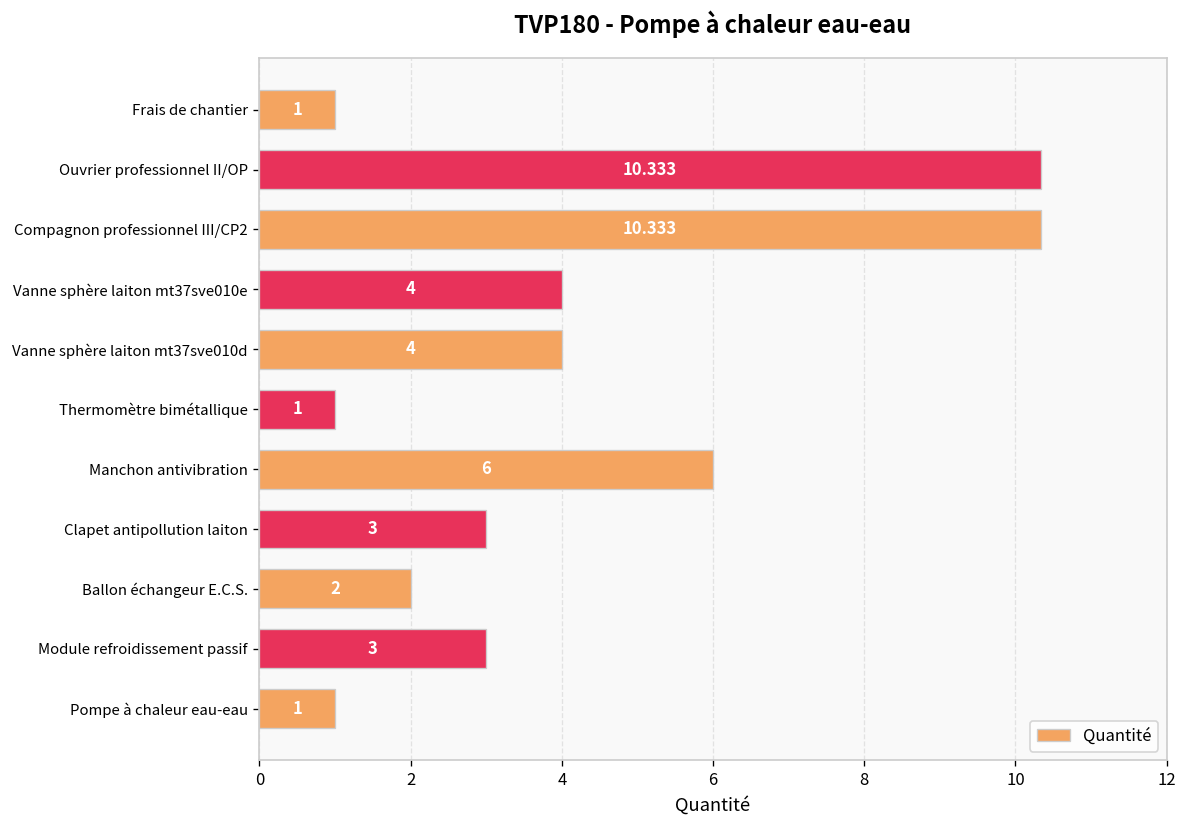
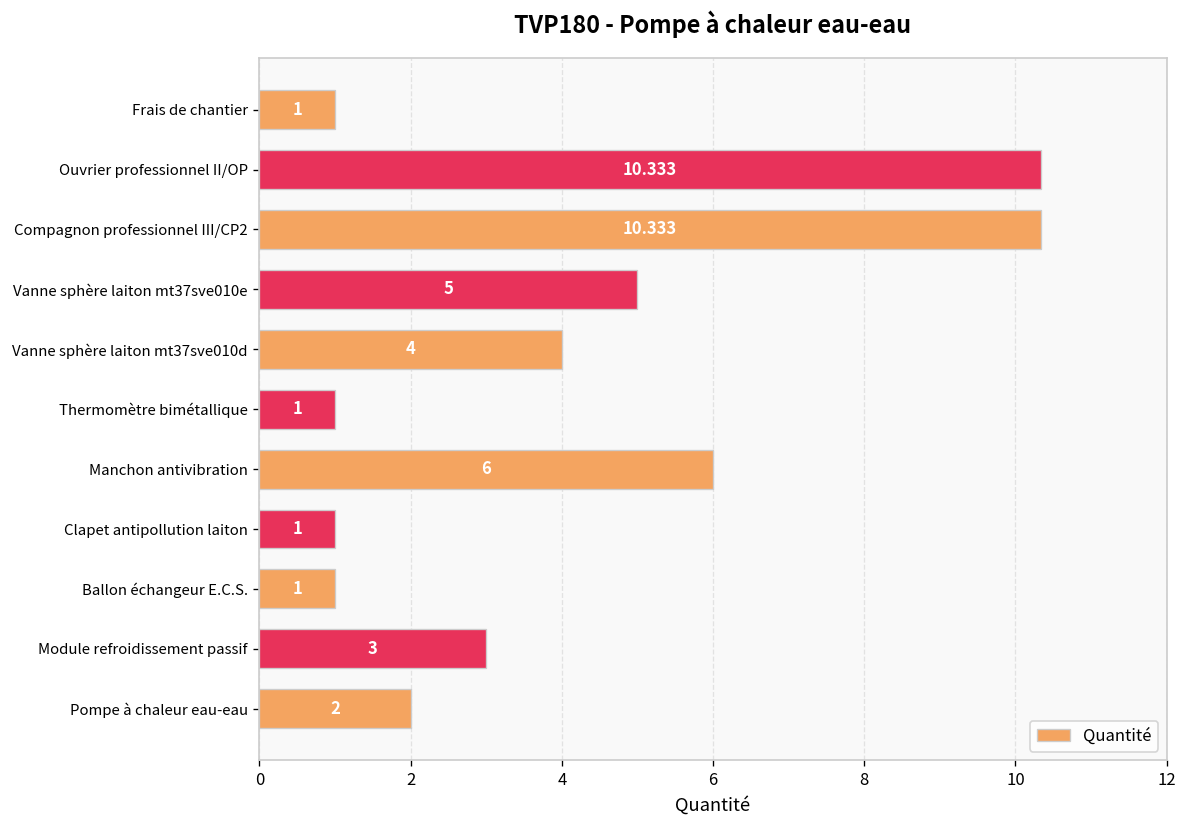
  {
    "Frais de chantier": 1,
    "Ouvrier professionnel II/OP": 10.333,
    "Compagnon professionnel III/CP2": 10.333,
-   "Vanne sphère laiton mt37sve010e": 4,
+   "Vanne sphère laiton mt37sve010e": 5,
    "Vanne sphère laiton mt37sve010d": 4,
    "Thermomètre bimétallique": 1,
    "Manchon antivibration": 6,
-   "Clapet antipollution laiton": 3,
-   "Ballon échangeur E.C.S.": 2,
+   "Clapet antipollution laiton": 1,
+   "Ballon échangeur E.C.S.": 1,
    "Module refroidissement passif": 3,
-   "Pompe à chaleur eau-eau": 1
+   "Pompe à chaleur eau-eau": 2
  }
